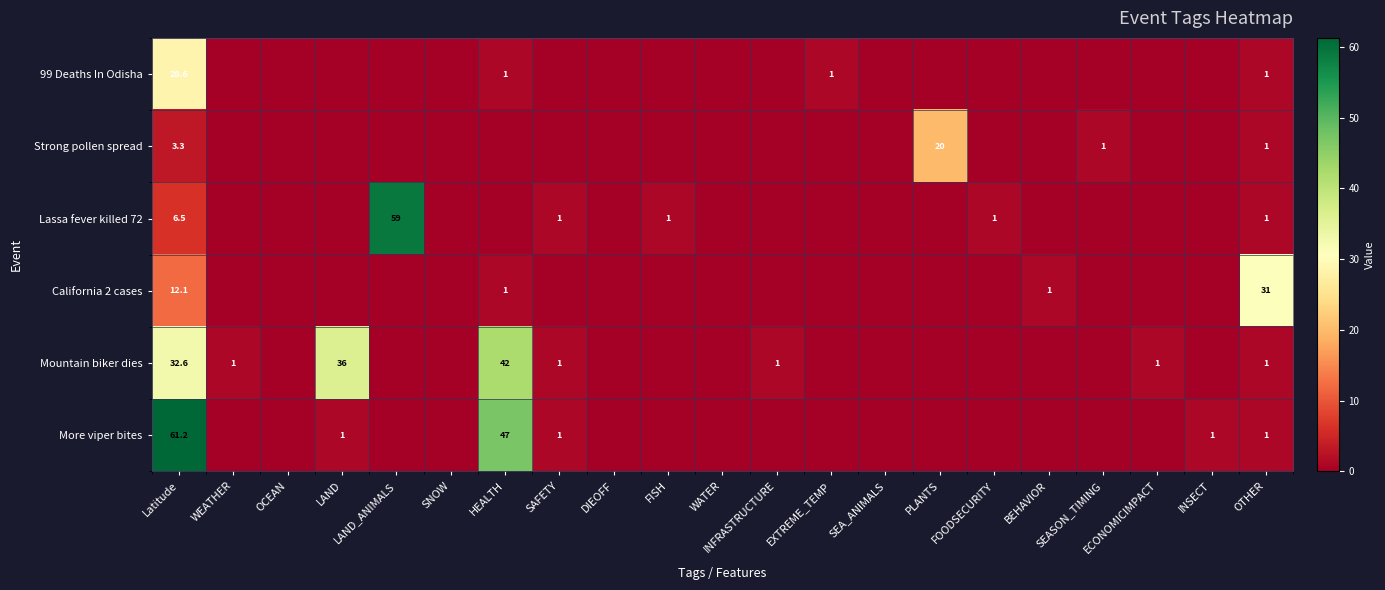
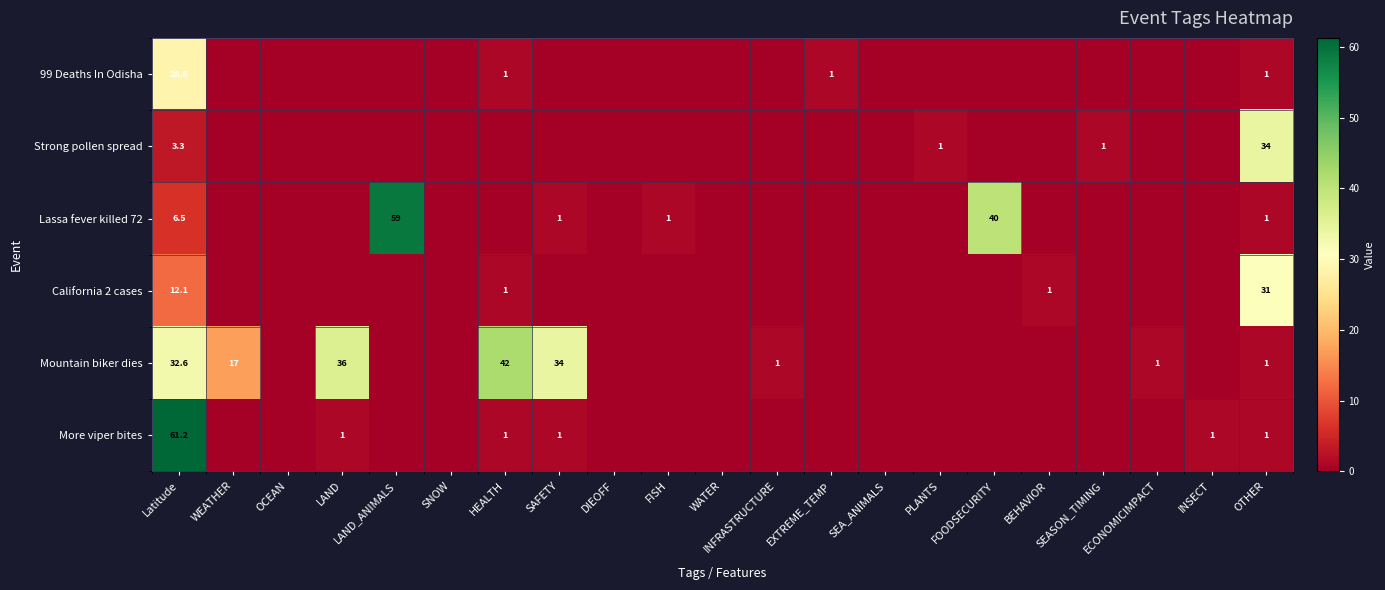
  {
    "99 Deaths In Odisha": {
      "Latitude": 28.6,
      "HEALTH": 1,
      "EXTREME_TEMP": 1,
      "OTHER": 1
    },
    "Strong pollen spread": {
      "Latitude": 3.3,
-     "PLANTS": 20,
+     "PLANTS": 1,
      "SEASON_TIMING": 1,
-     "OTHER": 1
+     "OTHER": 34
    },
    "Lassa fever killed 72": {
      "Latitude": 6.5,
      "LAND_ANIMALS": 59,
      "SAFETY": 1,
      "FISH": 1,
-     "FOODSECURITY": 1,
+     "FOODSECURITY": 40,
      "OTHER": 1
    },
    "California 2 cases": {
      "Latitude": 12.1,
      "HEALTH": 1,
      "BEHAVIOR": 1,
      "OTHER": 31
    },
    "Mountain biker dies": {
      "Latitude": 32.6,
-     "WEATHER": 1,
+     "WEATHER": 17,
      "LAND": 36,
      "HEALTH": 42,
-     "SAFETY": 1,
+     "SAFETY": 34,
      "INFRASTRUCTURE": 1,
      "ECONOMICIMPACT": 1,
      "OTHER": 1
    },
    "More viper bites": {
      "Latitude": 61.2,
      "LAND": 1,
-     "HEALTH": 47,
+     "HEALTH": 1,
      "SAFETY": 1,
      "INSECT": 1,
      "OTHER": 1
    }
  }
